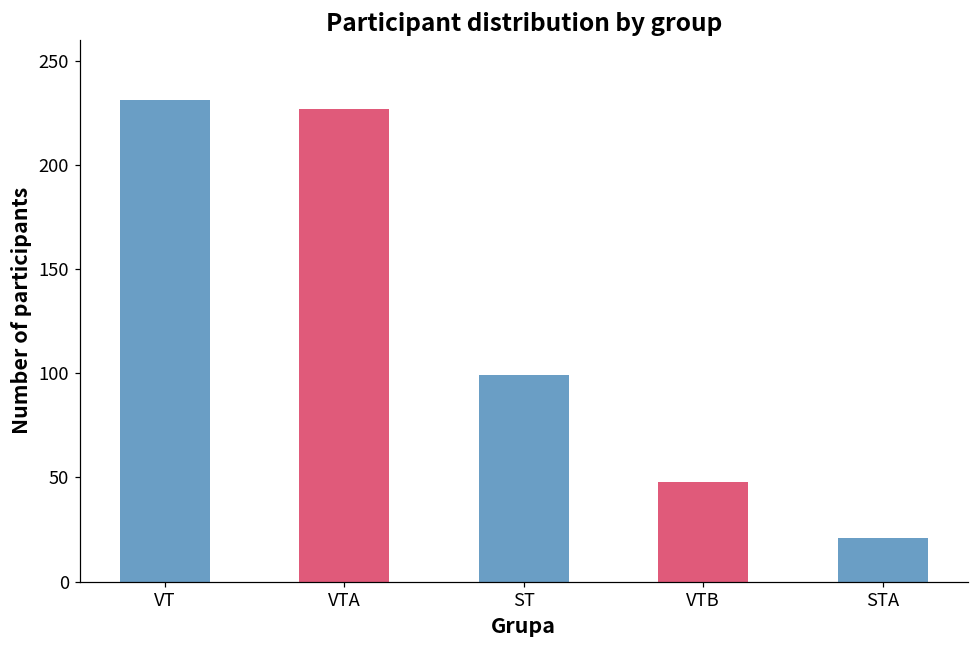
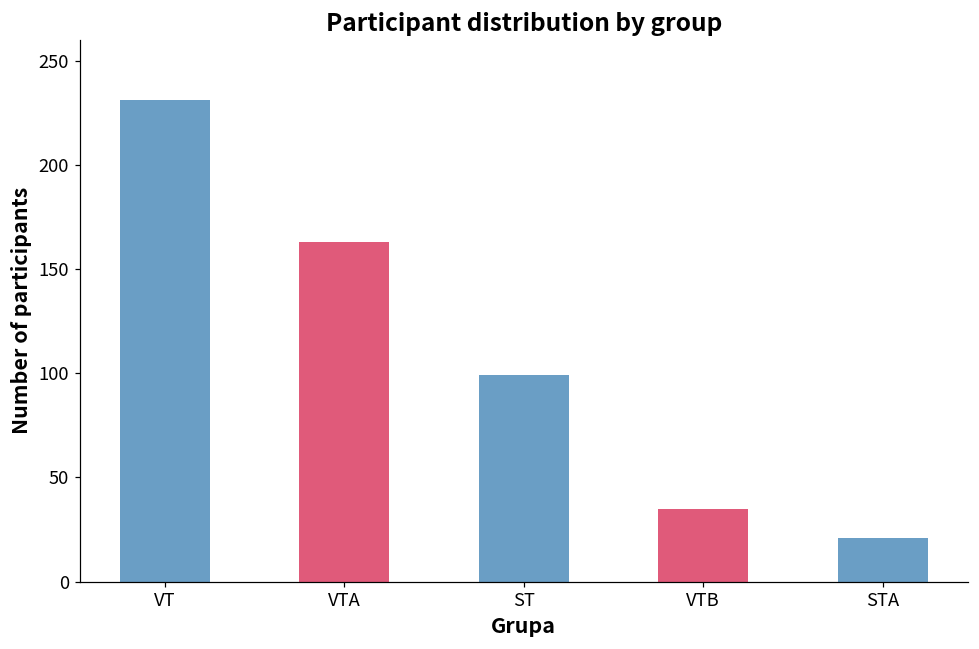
  {
    "VT": 231,
-   "VTA": 227,
+   "VTA": 163,
    "ST": 99,
-   "VTB": 48,
+   "VTB": 35,
    "STA": 21
  }
